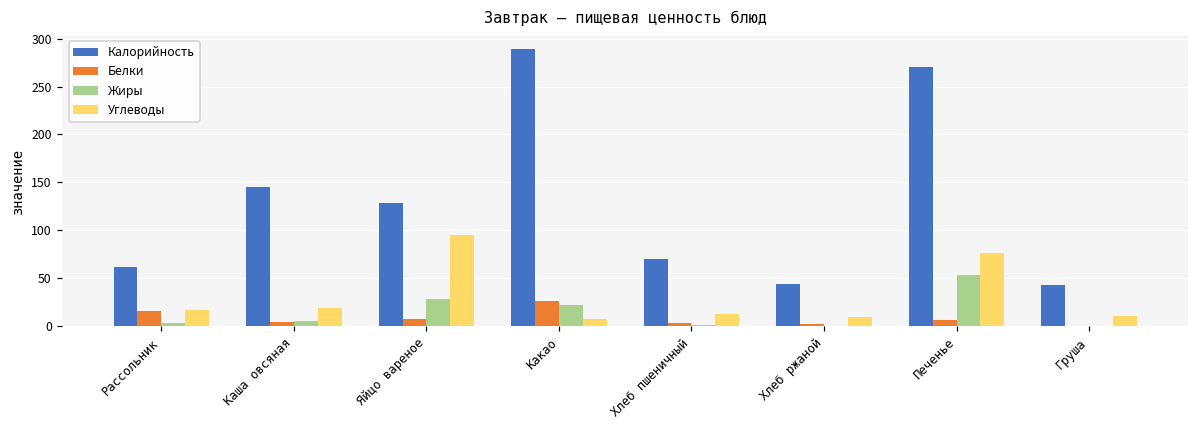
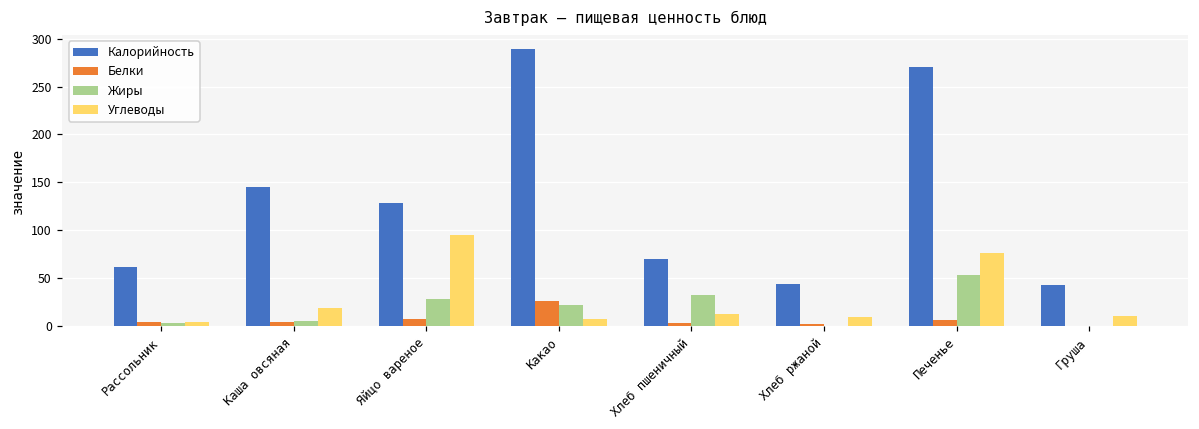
  {
    "Калорийность": {
      "Рассольник": 60,
      "Каша овсяная": 140,
      "Яйцо вареное": 130,
      "Какао": 290,
      "Хлеб пшеничный": 70,
      "Хлеб ржаной": 40,
      "Печенье": 270,
      "Груша": 40
    },
    "Белки": {
-     "Рассольник": 20,
+     "Рассольник": 0,
      "Каша овсяная": 0,
      "Яйцо вареное": 10,
      "Какао": 30,
      "Хлеб пшеничный": 0,
      "Печенье": 10,
      "Груша": 0
    },
    "Жиры": {
      "Рассольник": 0,
      "Каша овсяная": 10,
      "Яйцо вареное": 30,
      "Какао": 20,
-     "Хлеб пшеничный": 0,
+     "Хлеб пшеничный": 30,
      "Хлеб ржаной": 0,
      "Печенье": 50,
      "Груша": 0
    },
    "Углеводы": {
-     "Рассольник": 20,
+     "Рассольник": 0,
      "Каша овсяная": 20,
      "Яйцо вареное": 90,
      "Какао": 10,
      "Хлеб пшеничный": 10,
      "Хлеб ржаной": 10,
      "Печенье": 80,
      "Груша": 10
    }
  }
